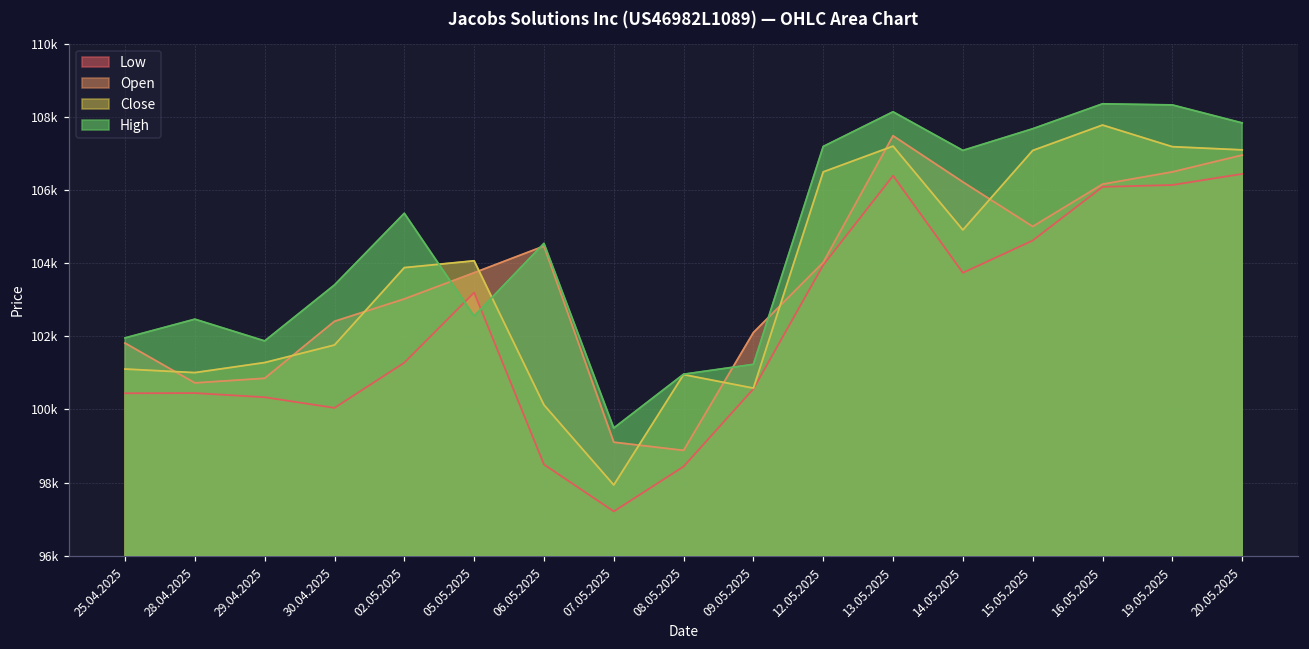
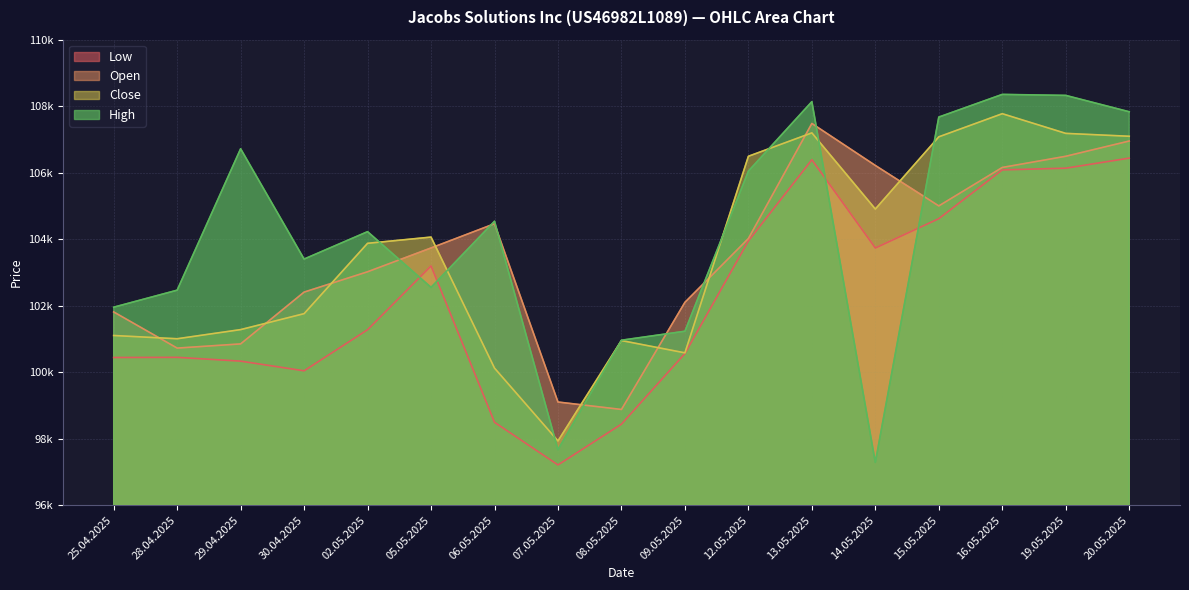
  {
    "High": {
      "25.04.2025": 102000,
      "28.04.2025": 102500,
-     "29.04.2025": 101900,
+     "29.04.2025": 106700,
      "30.04.2025": 103400,
-     "02.05.2025": 105400,
+     "02.05.2025": 104200,
      "05.05.2025": 102600,
-     "07.05.2025": 99500,
+     "07.05.2025": 97700,
      "09.05.2025": 101200,
-     "12.05.2025": 107200,
+     "12.05.2025": 106000,
      "13.05.2025": 108100,
-     "14.05.2025": 107100,
+     "14.05.2025": 97300,
      "15.05.2025": 107700,
      "16.05.2025": 108400,
      "19.05.2025": 108300,
      "20.05.2025": 107800
    }
  }
